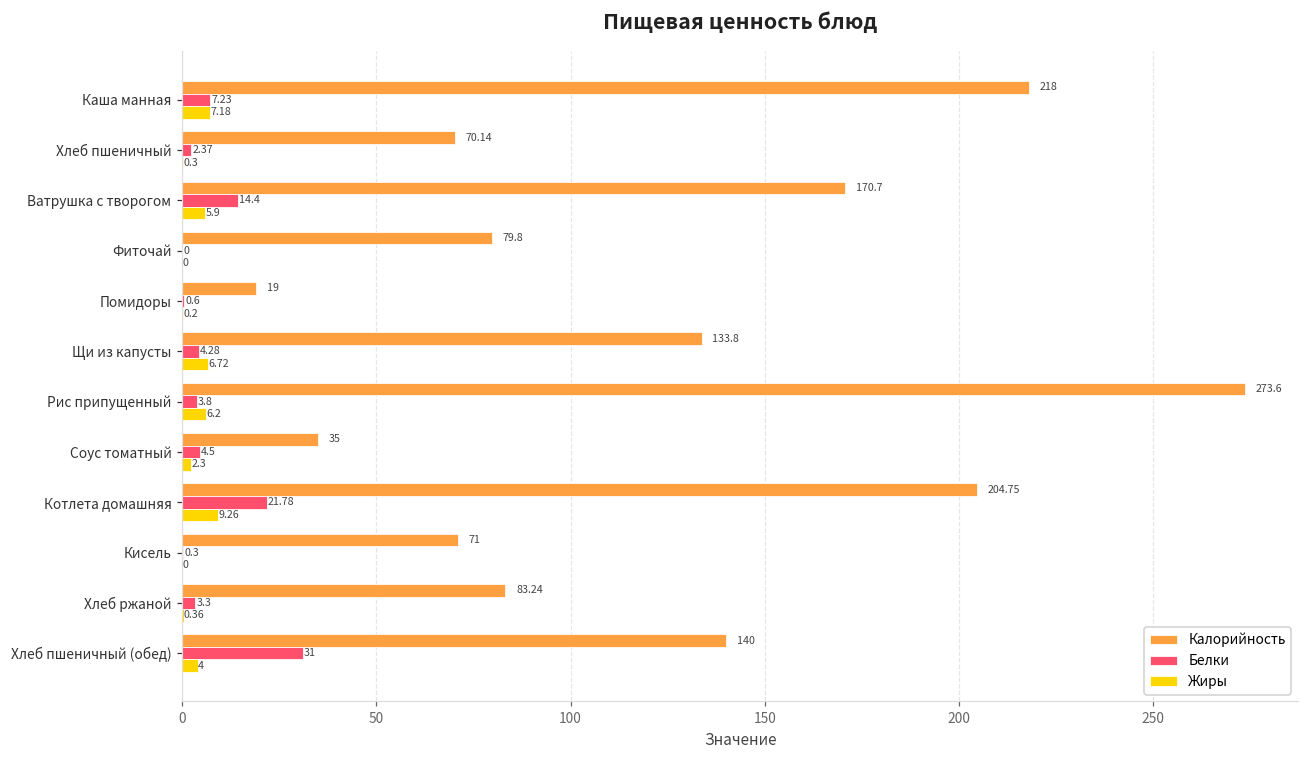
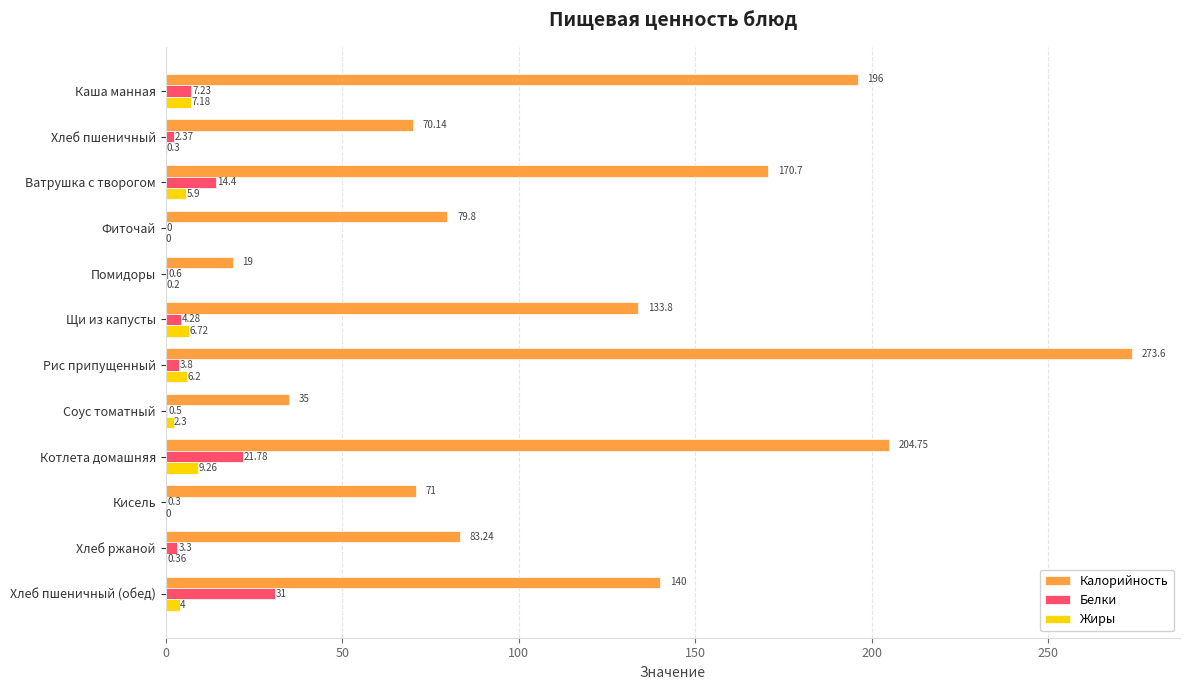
  {
    "Калорийность": {
-     "Каша манная": 218,
+     "Каша манная": 196,
      "Хлеб пшеничный": 70.14,
      "Ватрушка с творогом": 170.7,
      "Фиточай": 79.8,
      "Помидоры": 19,
      "Щи из капусты": 133.8,
      "Рис припущенный": 273.6,
      "Соус томатный": 35,
      "Котлета домашняя": 204.75,
      "Кисель": 71,
      "Хлеб ржаной": 83.24,
      "Хлеб пшеничный (обед)": 140
    },
    "Белки": {
      "Каша манная": 7.23,
      "Хлеб пшеничный": 2.37,
      "Ватрушка с творогом": 14.4,
      "Фиточай": 0,
      "Помидоры": 0.6,
      "Щи из капусты": 4.28,
      "Рис припущенный": 3.8,
-     "Соус томатный": 4.5,
+     "Соус томатный": 0.5,
      "Котлета домашняя": 21.78,
      "Кисель": 0.3,
      "Хлеб ржаной": 3.3,
      "Хлеб пшеничный (обед)": 31
    },
    "Жиры": {
      "Каша манная": 7.18,
      "Хлеб пшеничный": 0.3,
      "Ватрушка с творогом": 5.9,
      "Фиточай": 0,
      "Помидоры": 0.2,
      "Щи из капусты": 6.72,
      "Рис припущенный": 6.2,
      "Соус томатный": 2.3,
      "Котлета домашняя": 9.26,
      "Кисель": 0,
      "Хлеб ржаной": 0.36,
      "Хлеб пшеничный (обед)": 4
    }
  }
